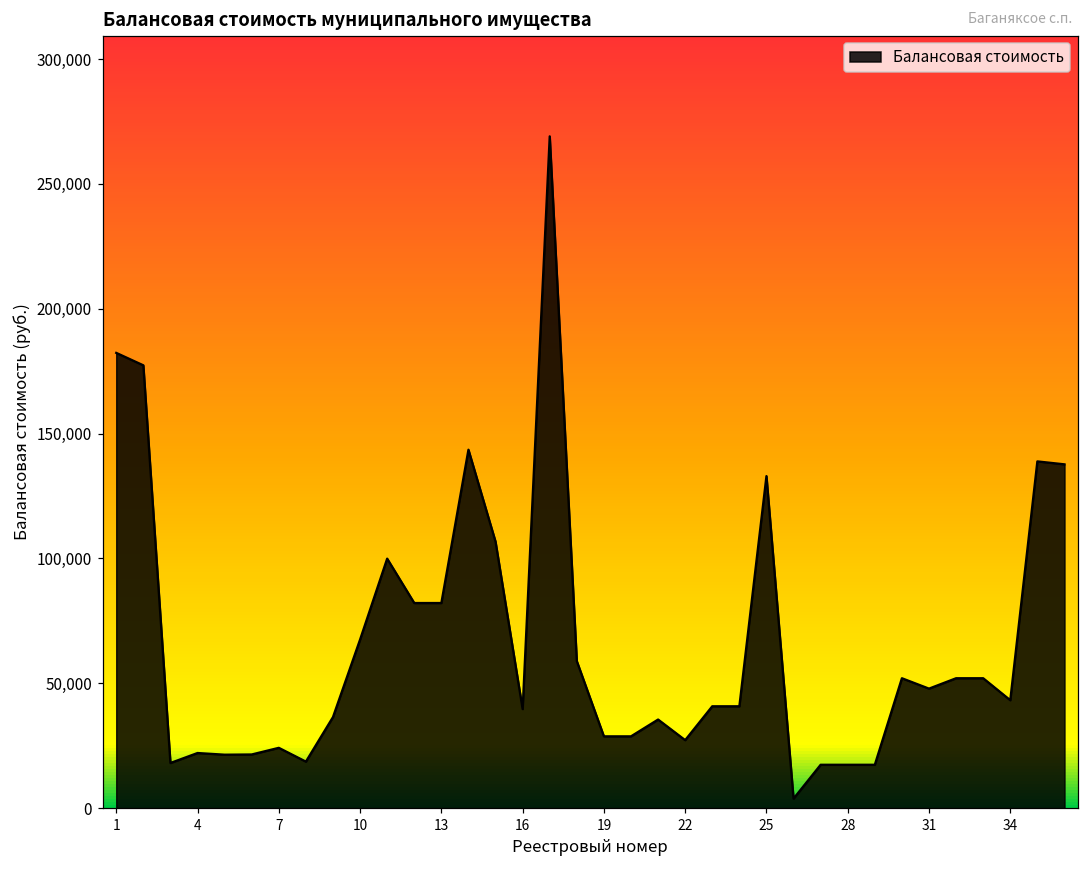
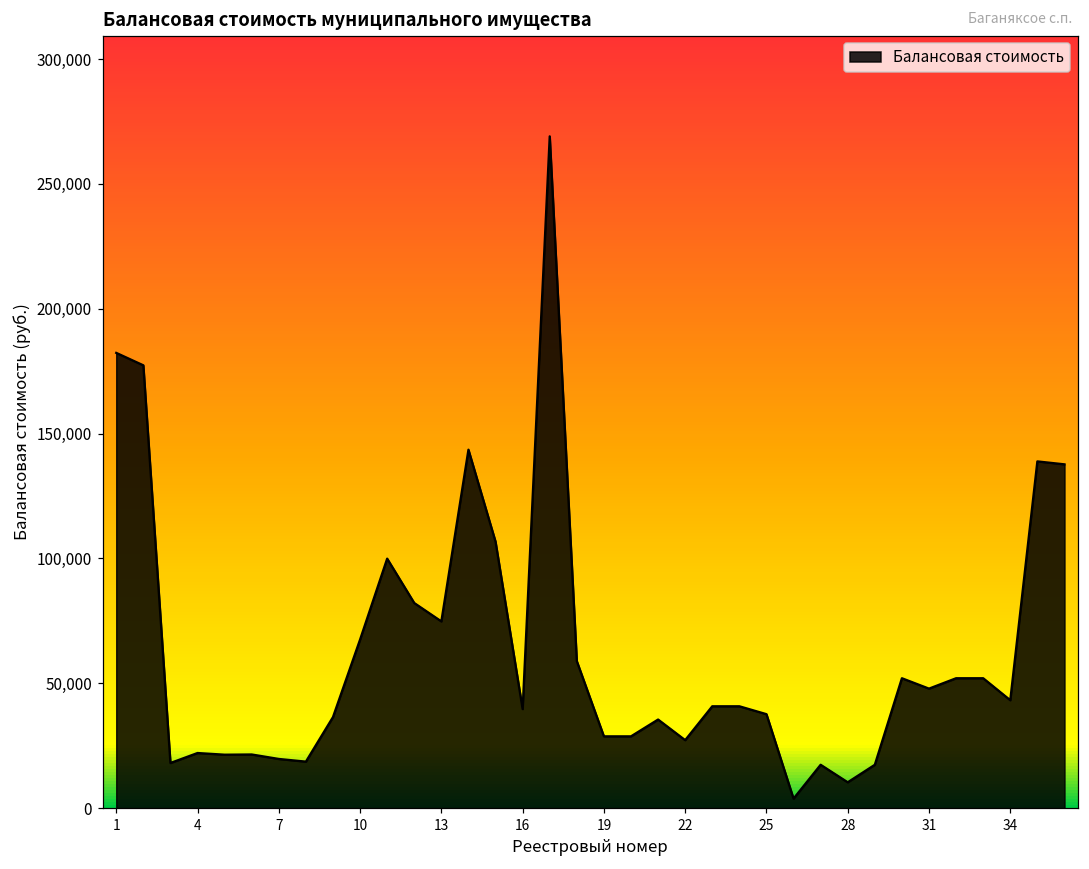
  {
    "1": "182,000",
    "4": "22,000",
-   "7": "24,000",
+   "7": "20,000",
    "10": "68,000",
-   "13": "82,000",
+   "13": "75,000",
    "16": "40,000",
    "19": "29,000",
    "22": "27,000",
-   "25": "133,000",
-   "28": "17,000",
+   "25": "38,000",
+   "28": "10,000",
    "31": "48,000",
    "34": "43,000"
  }
